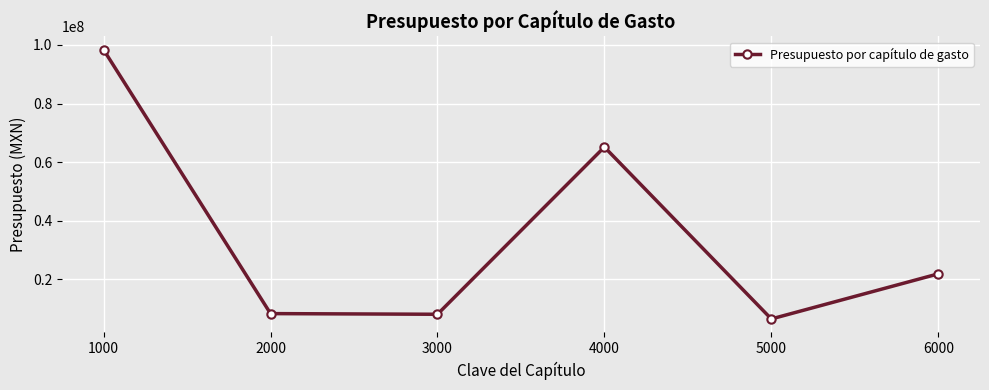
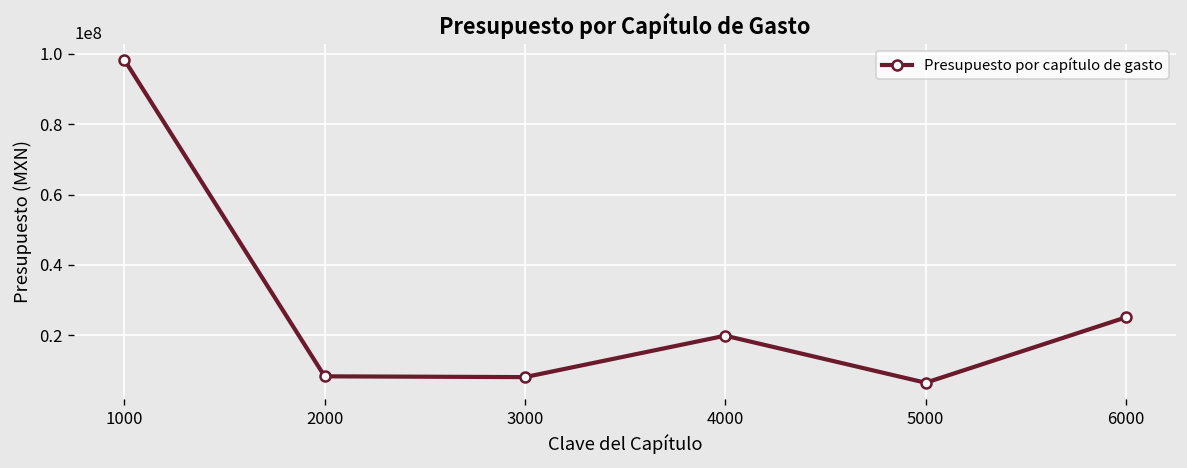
  {
    "1000": 98000000,
    "2000": 8000000,
    "3000": 8000000,
-   "4000": 65000000,
+   "4000": 20000000,
    "5000": 6000000,
-   "6000": 22000000
+   "6000": 25000000
  }
